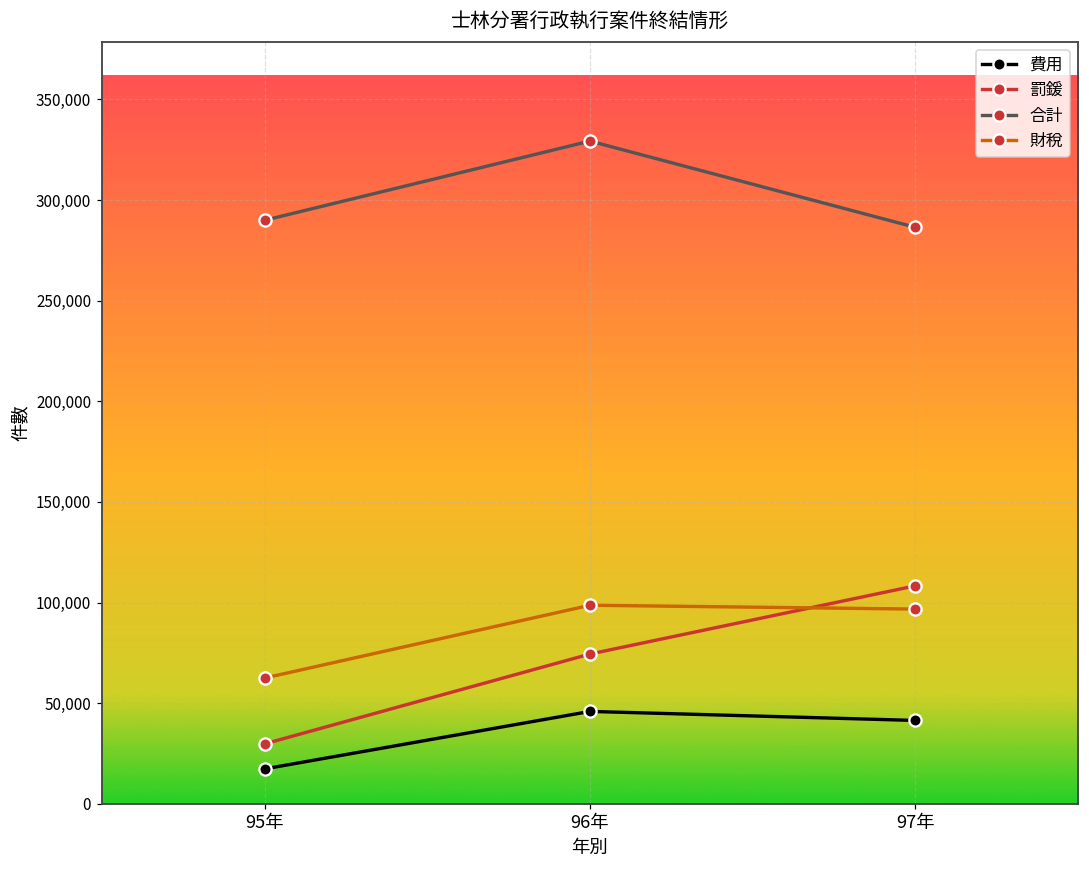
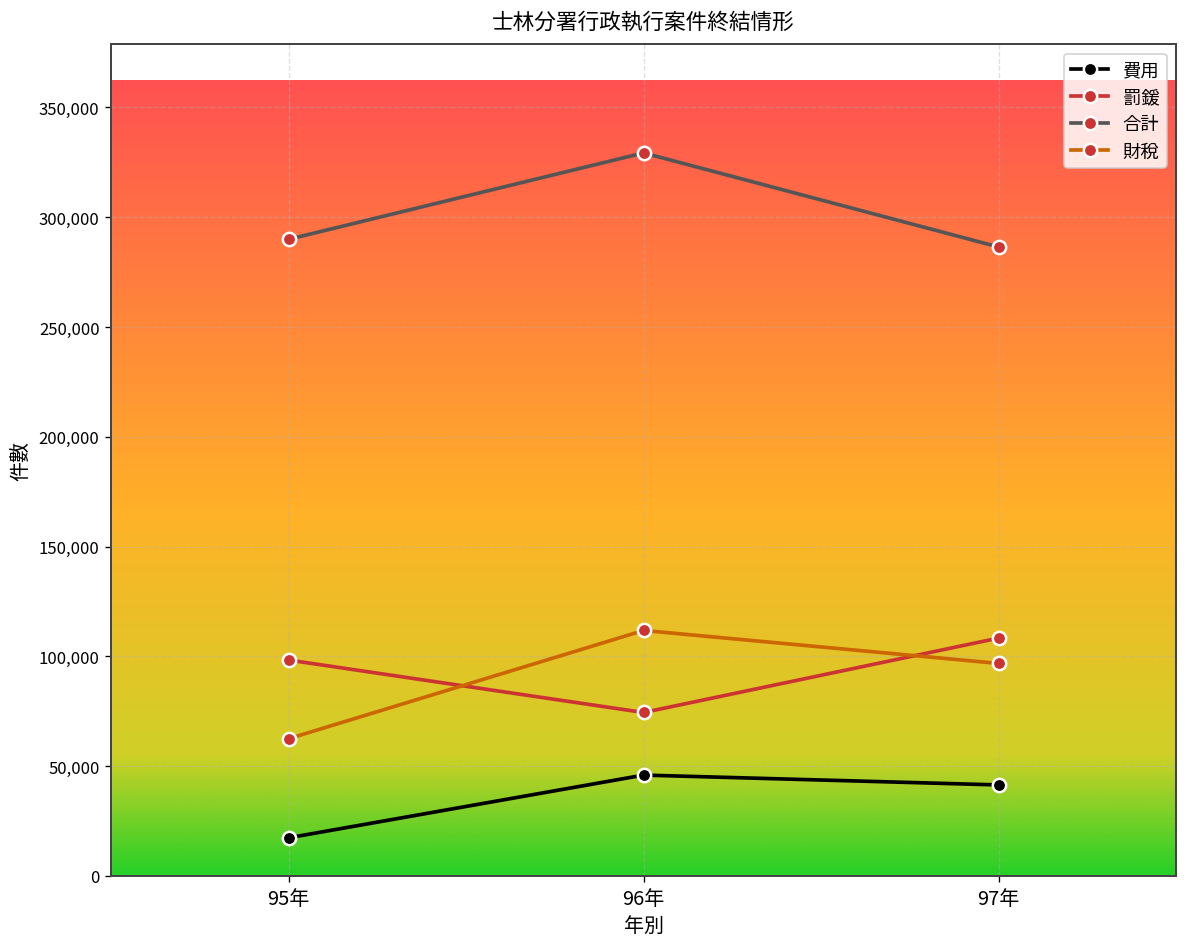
  {
    "費用": {
      "95年": "17,000",
      "96年": "46,000",
      "97年": "41,000"
    },
    "罰鍰": {
-     "95年": "30,000",
+     "95年": "98,000",
      "96年": "74,000",
      "97年": "108,000"
    },
    "合計": {
      "95年": "290,000",
      "96年": "329,000",
      "97年": "286,000"
    },
    "財稅": {
      "95年": "62,000",
-     "96年": "99,000",
+     "96年": "112,000",
      "97年": "97,000"
    }
  }
